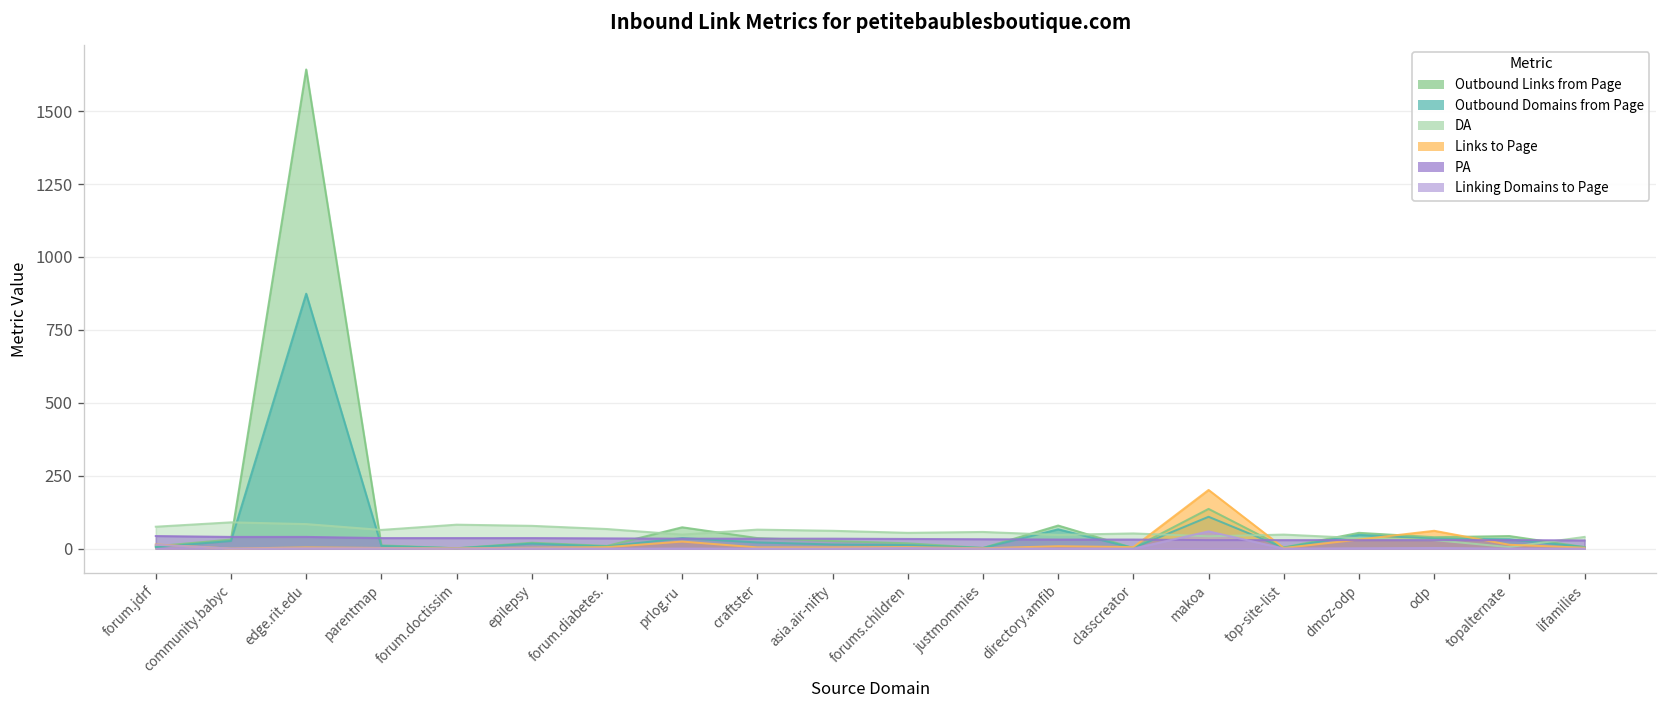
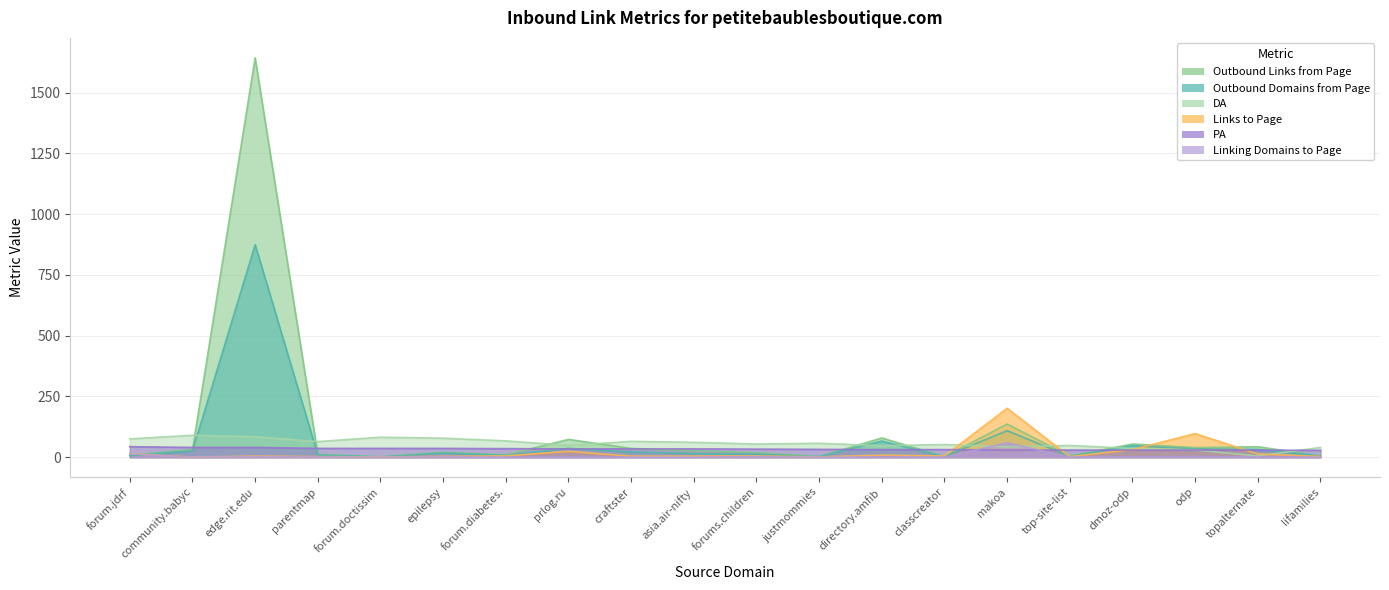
  {
    "Links to Page": {
      "makoa": 200,
-     "odp": 60
+     "odp": 100
    }
  }
